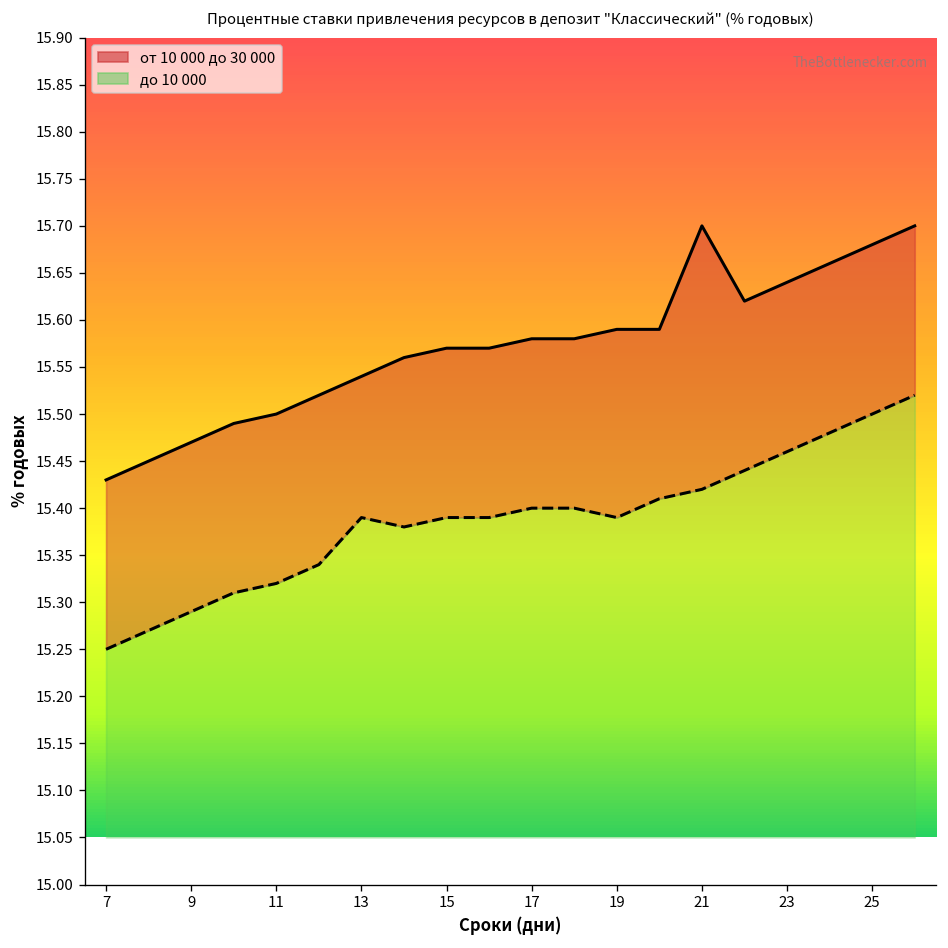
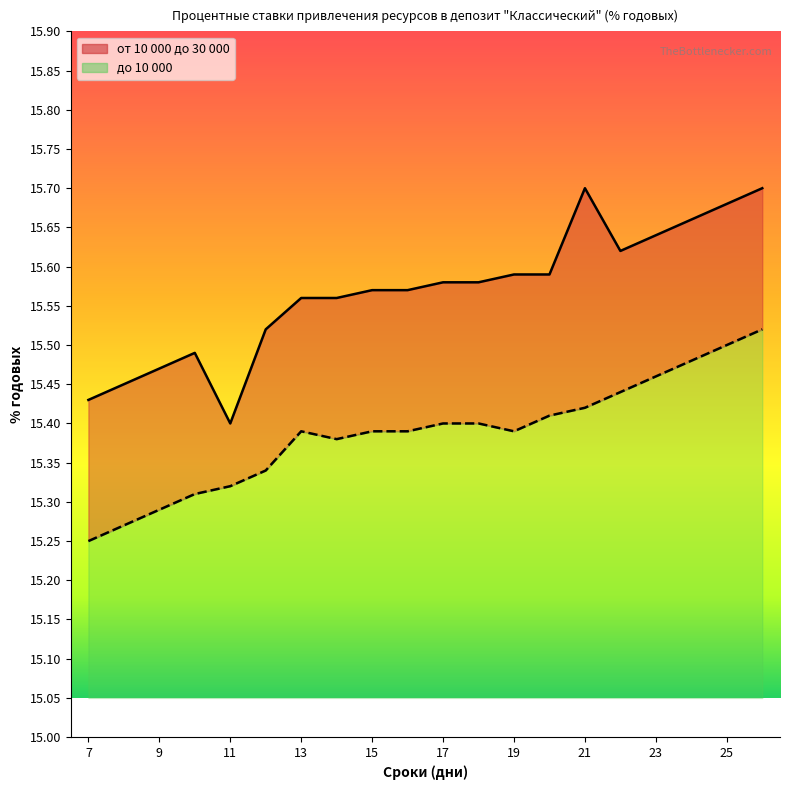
  {
    "от 10 000 до 30 000": {
      "7": 15.43,
      "9": 15.47,
-     "11": 15.5,
-     "13": 15.54,
+     "11": 15.4,
+     "13": 15.56,
      "15": 15.57,
      "17": 15.58,
      "19": 15.59,
      "21": 15.70,
      "23": 15.64,
      "25": 15.68
    },
    "до 10 000": {
      "7": 15.25,
      "9": 15.29,
      "11": 15.32,
      "13": 15.39,
      "15": 15.39,
      "17": 15.40,
      "19": 15.39,
      "21": 15.42,
      "23": 15.46,
      "25": 15.50
    }
  }
